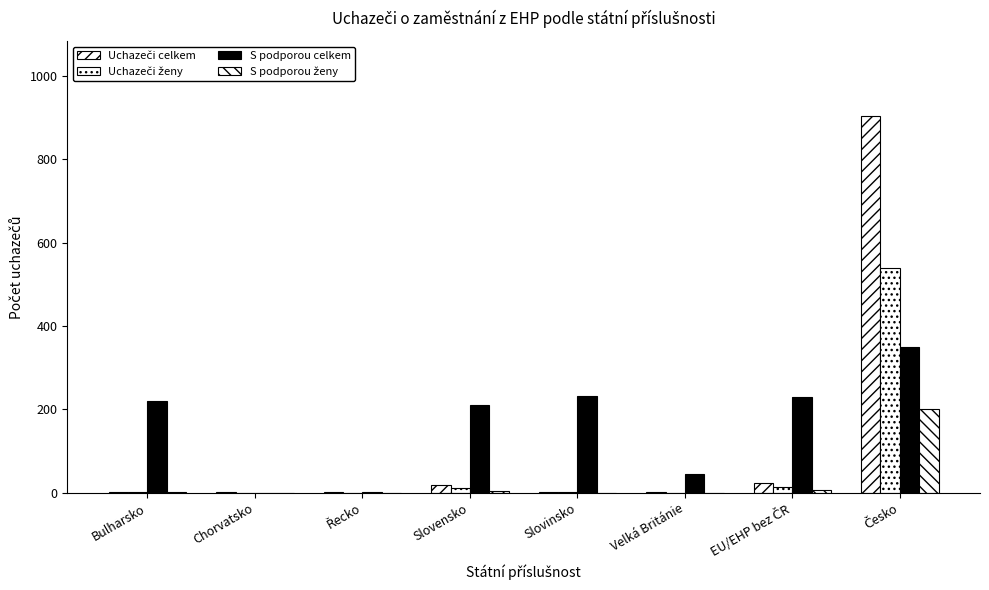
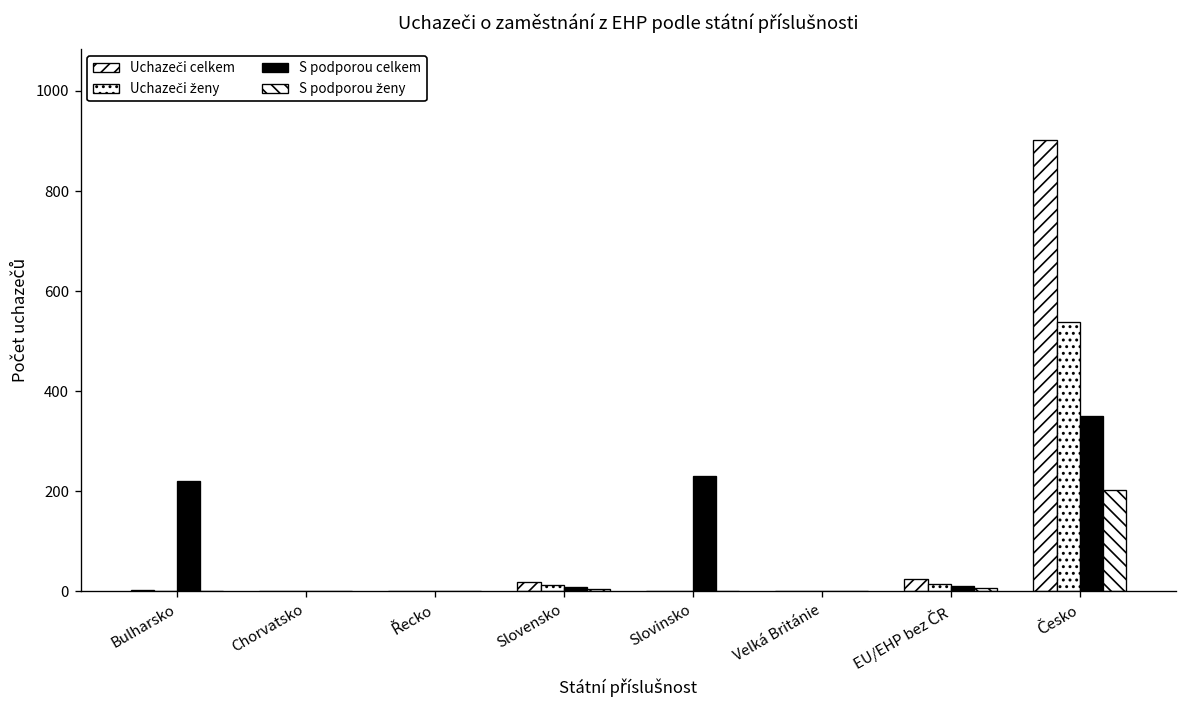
  {
    "S podporou celkem": {
      "Bulharsko": 220,
      "Chorvatsko": 0,
-     "Slovensko": 210,
+     "Slovensko": 10,
      "Slovinsko": 230,
-     "Velká Británie": 50,
-     "EU/EHP bez ČR": 230,
+     "Velká Británie": 0,
+     "EU/EHP bez ČR": 10,
      "Česko": 350
    }
  }
